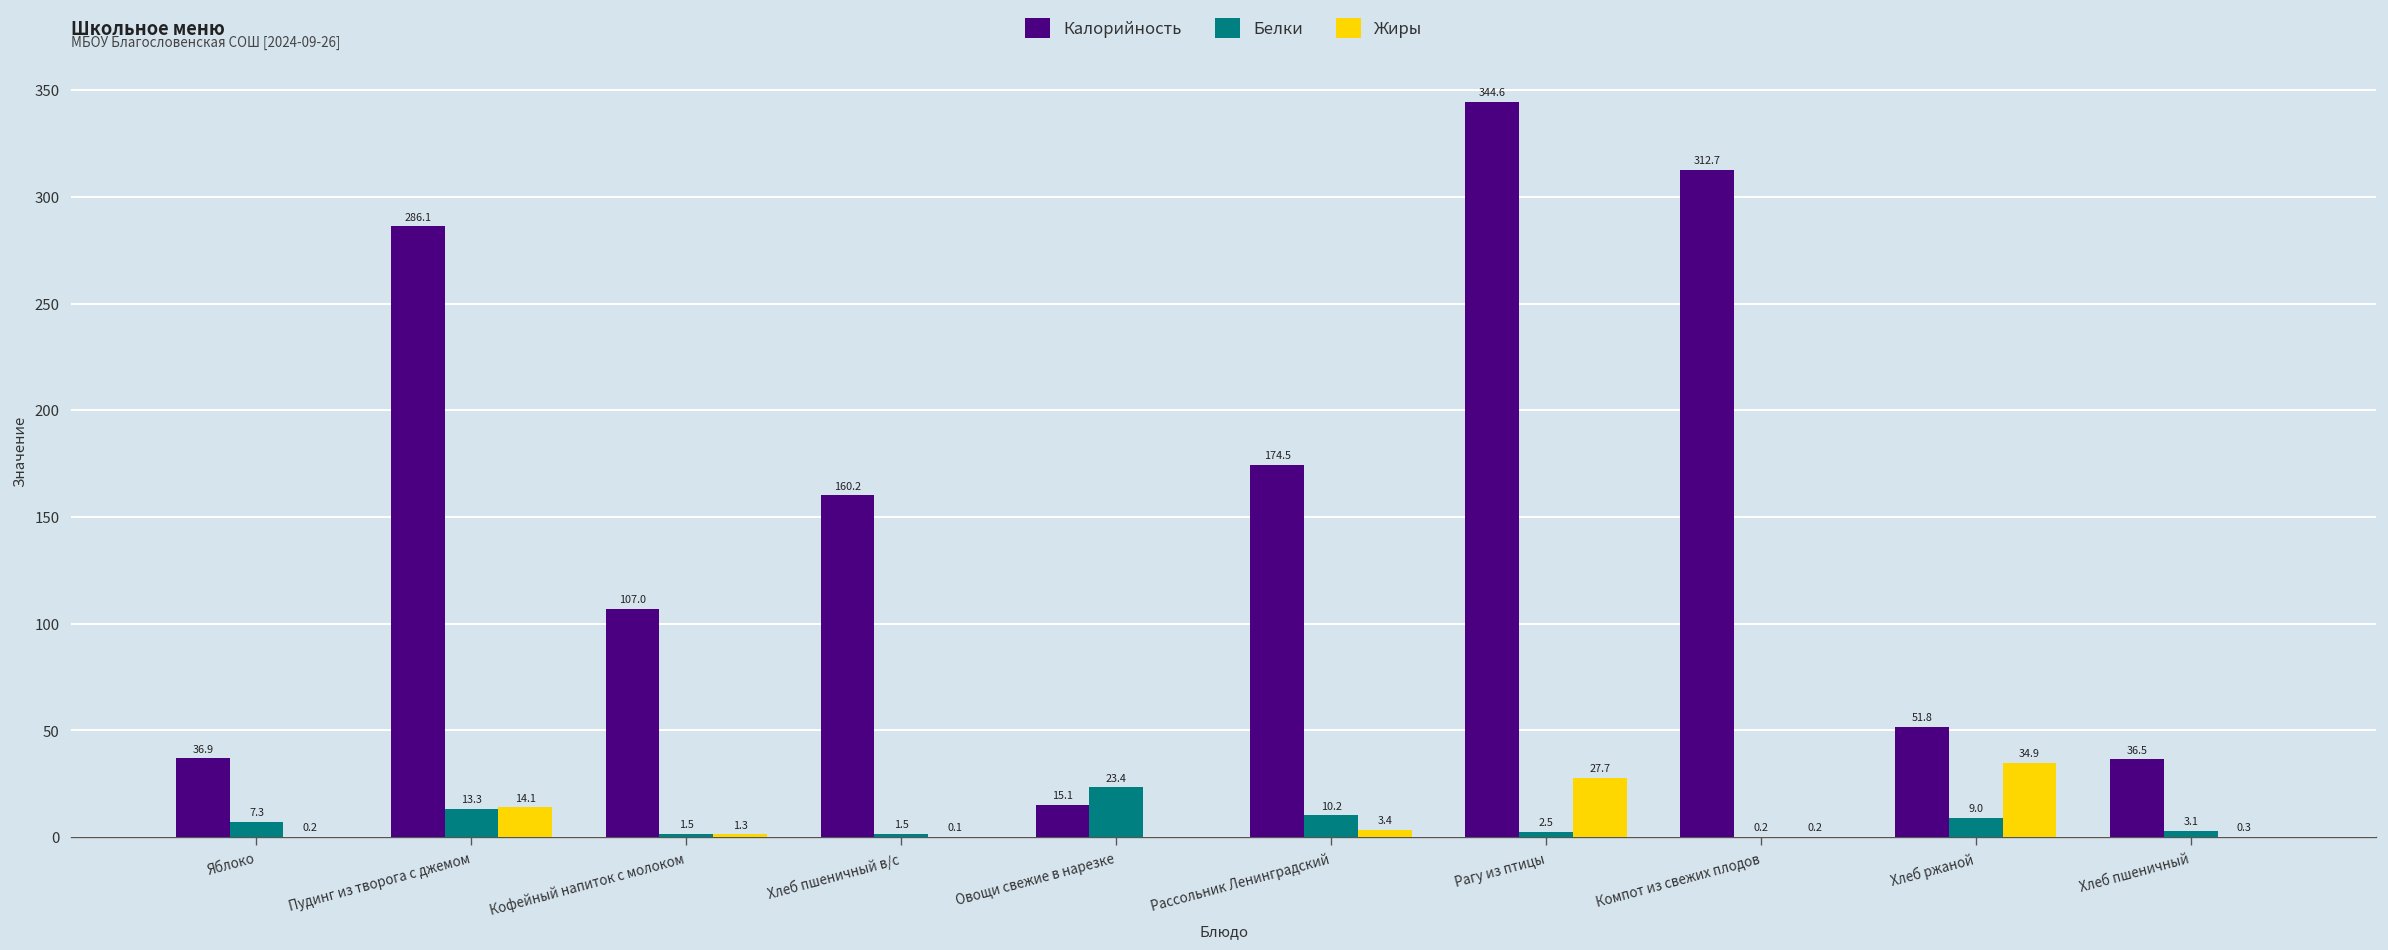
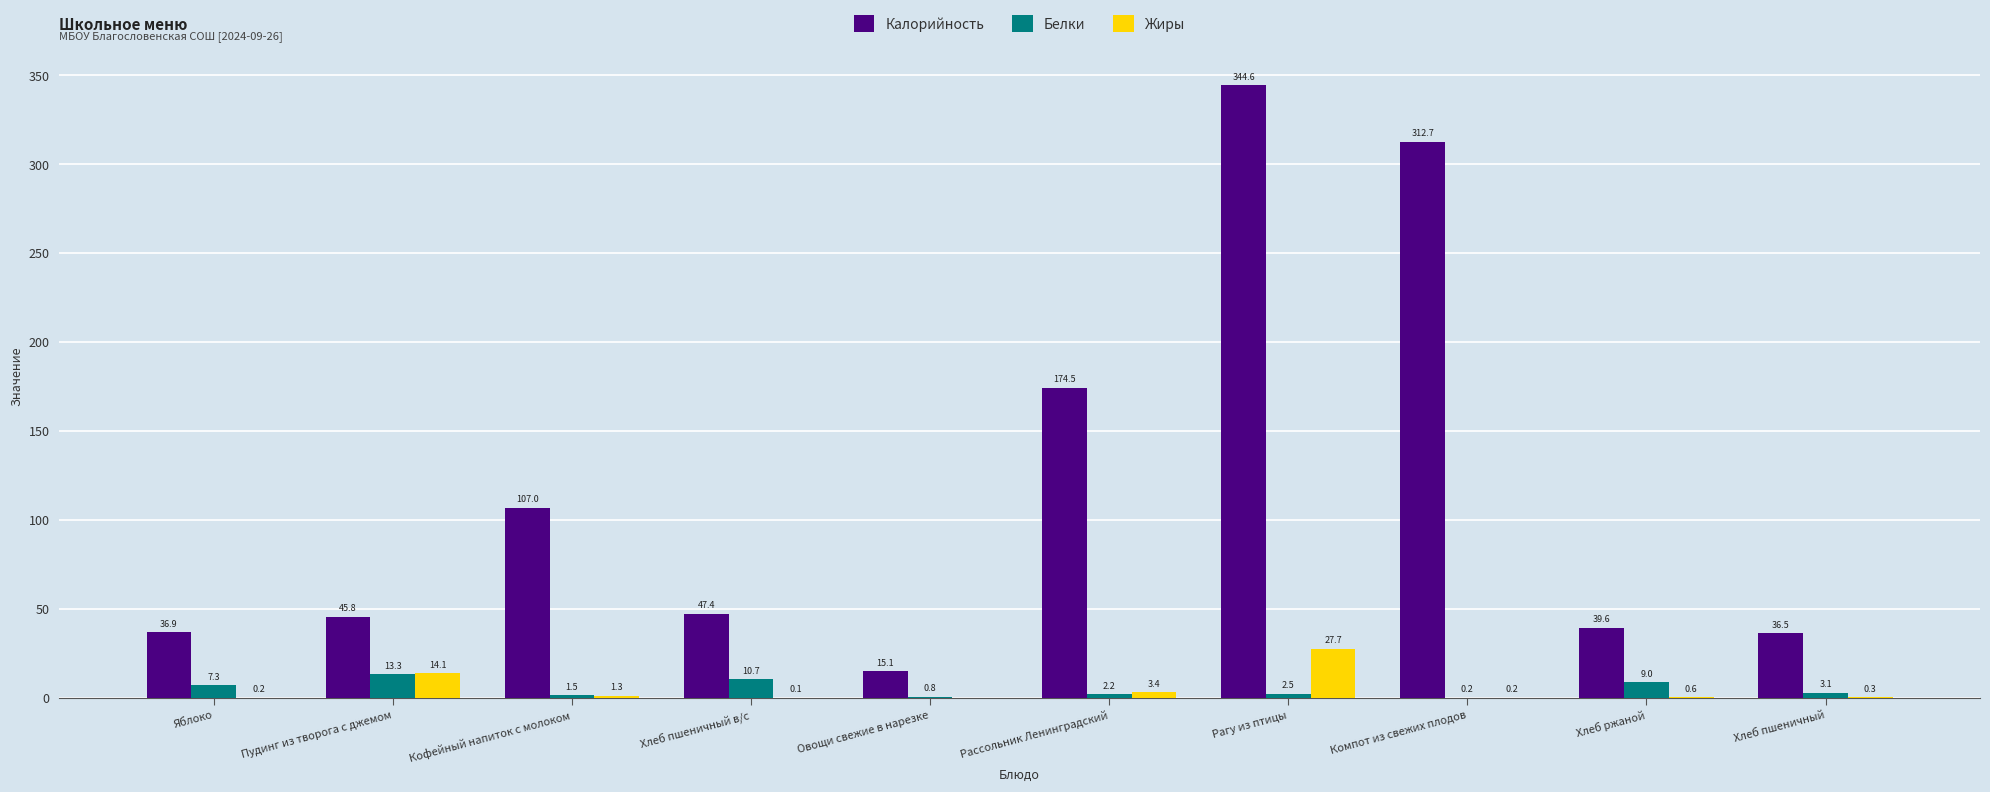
  {
    "Калорийность": {
      "Яблоко": 36.9,
-     "Пудинг из творога с джемом": 286.1,
+     "Пудинг из творога с джемом": 45.8,
      "Кофейный напиток с молоком": 107.0,
-     "Хлеб пшеничный в/с": 160.2,
+     "Хлеб пшеничный в/с": 47.4,
      "Овощи свежие в нарезке": 15.1,
      "Рассольник Ленинградский": 174.5,
      "Рагу из птицы": 344.6,
      "Компот из свежих плодов": 312.7,
-     "Хлеб ржаной": 51.8,
+     "Хлеб ржаной": 39.6,
      "Хлеб пшеничный": 36.5
    },
    "Белки": {
      "Яблоко": 7.3,
      "Пудинг из творога с джемом": 13.3,
      "Кофейный напиток с молоком": 1.5,
-     "Хлеб пшеничный в/с": 1.5,
-     "Овощи свежие в нарезке": 23.4,
-     "Рассольник Ленинградский": 10.2,
+     "Хлеб пшеничный в/с": 10.7,
+     "Овощи свежие в нарезке": 0.8,
+     "Рассольник Ленинградский": 2.2,
      "Рагу из птицы": 2.5,
      "Компот из свежих плодов": 0.2,
      "Хлеб ржаной": 9.0,
      "Хлеб пшеничный": 3.1
    },
    "Жиры": {
      "Яблоко": 0.2,
      "Пудинг из творога с джемом": 14.1,
      "Кофейный напиток с молоком": 1.3,
      "Хлеб пшеничный в/с": 0.1,
      "Рассольник Ленинградский": 3.4,
      "Рагу из птицы": 27.7,
      "Компот из свежих плодов": 0.2,
-     "Хлеб ржаной": 34.9,
+     "Хлеб ржаной": 0.6,
      "Хлеб пшеничный": 0.3
    }
  }
